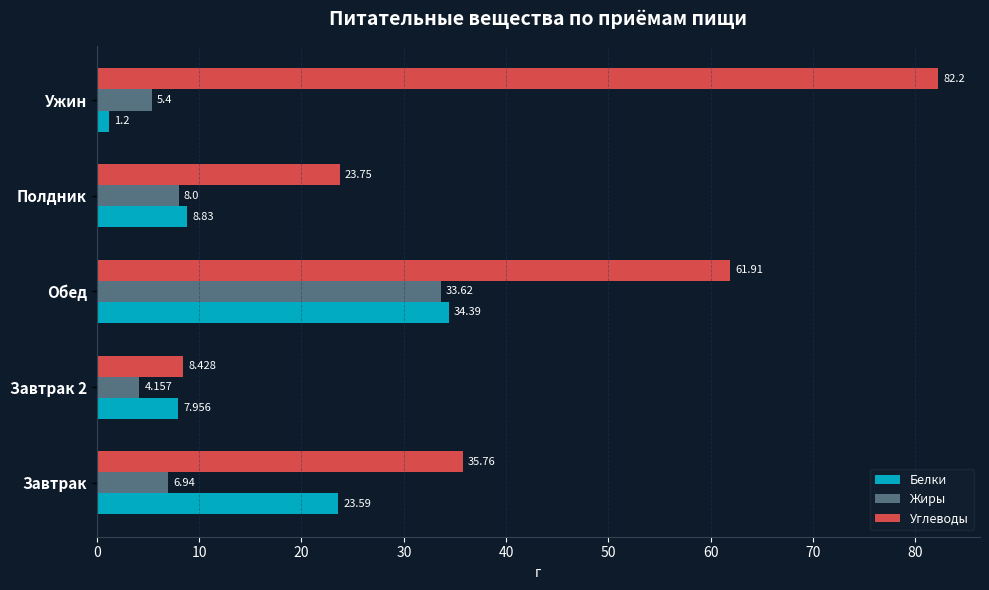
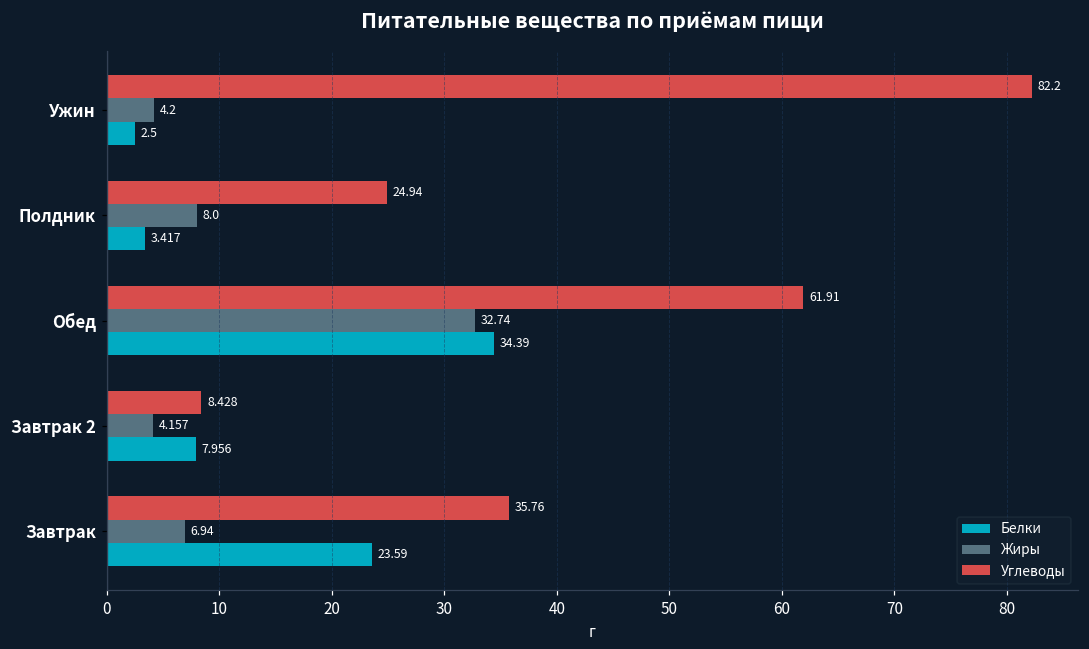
  {
    "Белки": {
-     "Ужин": 1.2,
-     "Полдник": 8.83,
+     "Ужин": 2.5,
+     "Полдник": 3.417,
      "Обед": 34.39,
      "Завтрак 2": 7.956,
      "Завтрак": 23.59
    },
    "Жиры": {
-     "Ужин": 5.4,
+     "Ужин": 4.2,
      "Полдник": 8.0,
-     "Обед": 33.62,
+     "Обед": 32.74,
      "Завтрак 2": 4.157,
      "Завтрак": 6.94
    },
    "Углеводы": {
      "Ужин": 82.2,
-     "Полдник": 23.75,
+     "Полдник": 24.94,
      "Обед": 61.91,
      "Завтрак 2": 8.428,
      "Завтрак": 35.76
    }
  }
